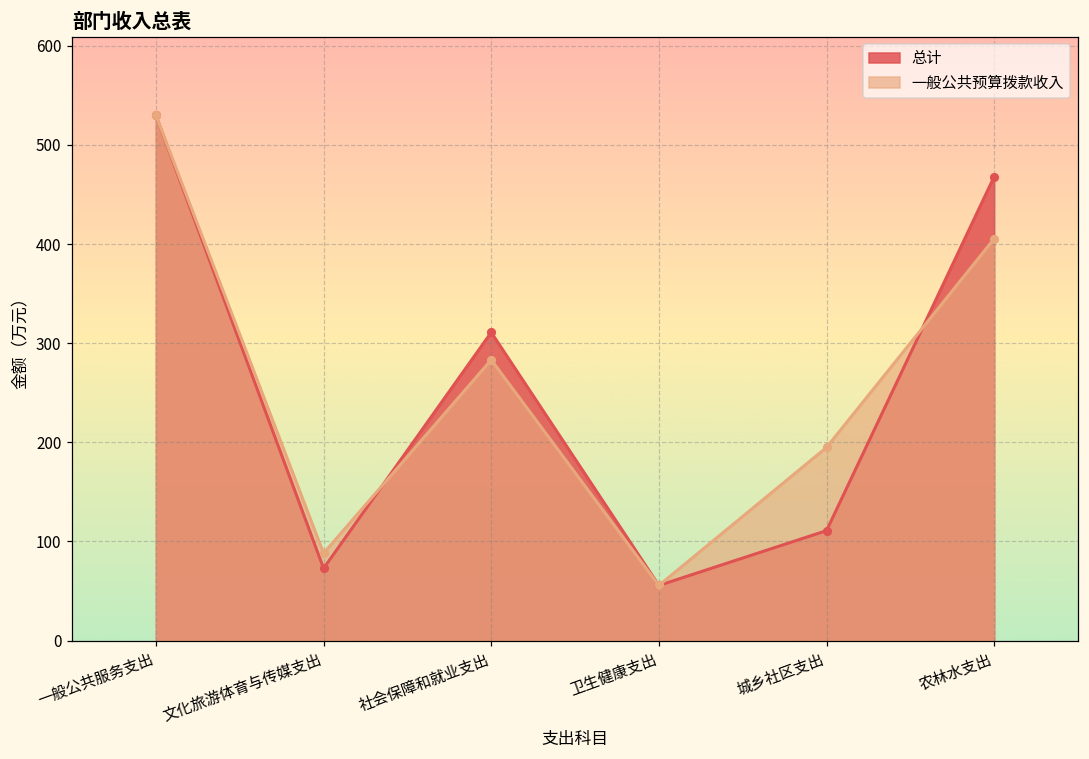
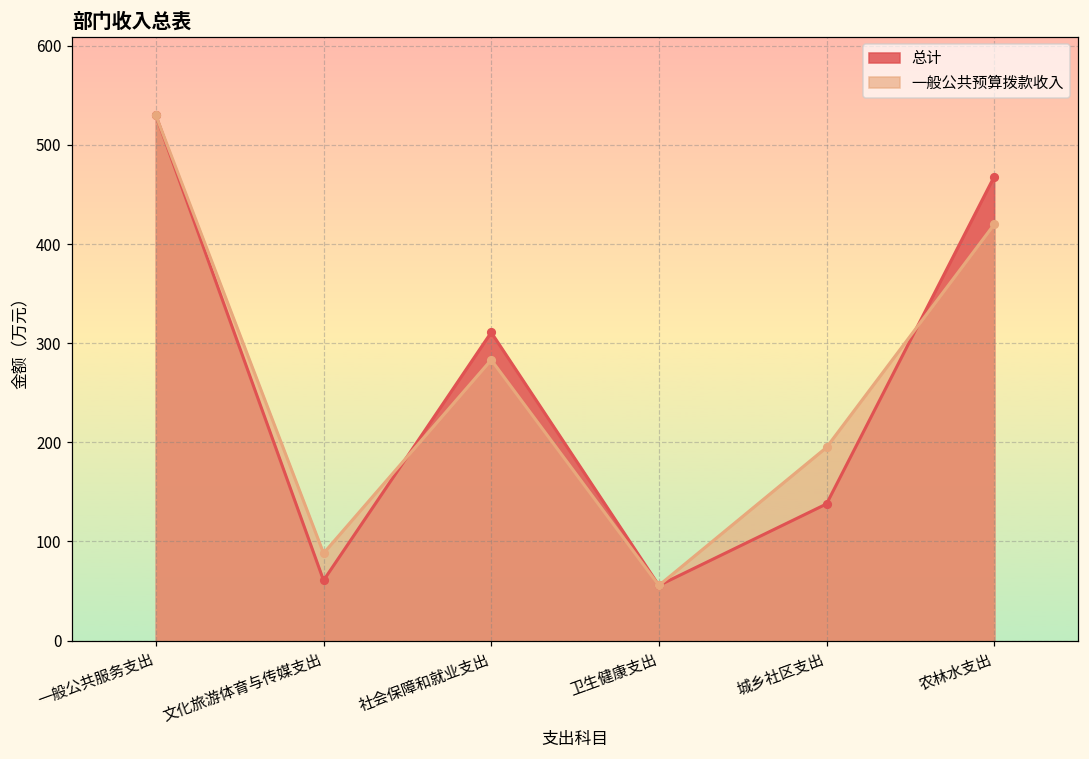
  {
    "总计": {
-     "文化旅游体育与传媒支出": 70,
+     "文化旅游体育与传媒支出": 60,
      "社会保障和就业支出": 310,
-     "城乡社区支出": 110,
+     "城乡社区支出": 140,
      "农林水支出": 470
    },
    "一般公共预算拨款收入": {
      "文化旅游体育与传媒支出": 90,
      "社会保障和就业支出": 280,
      "城乡社区支出": 190,
-     "农林水支出": 410
+     "农林水支出": 420
    }
  }
